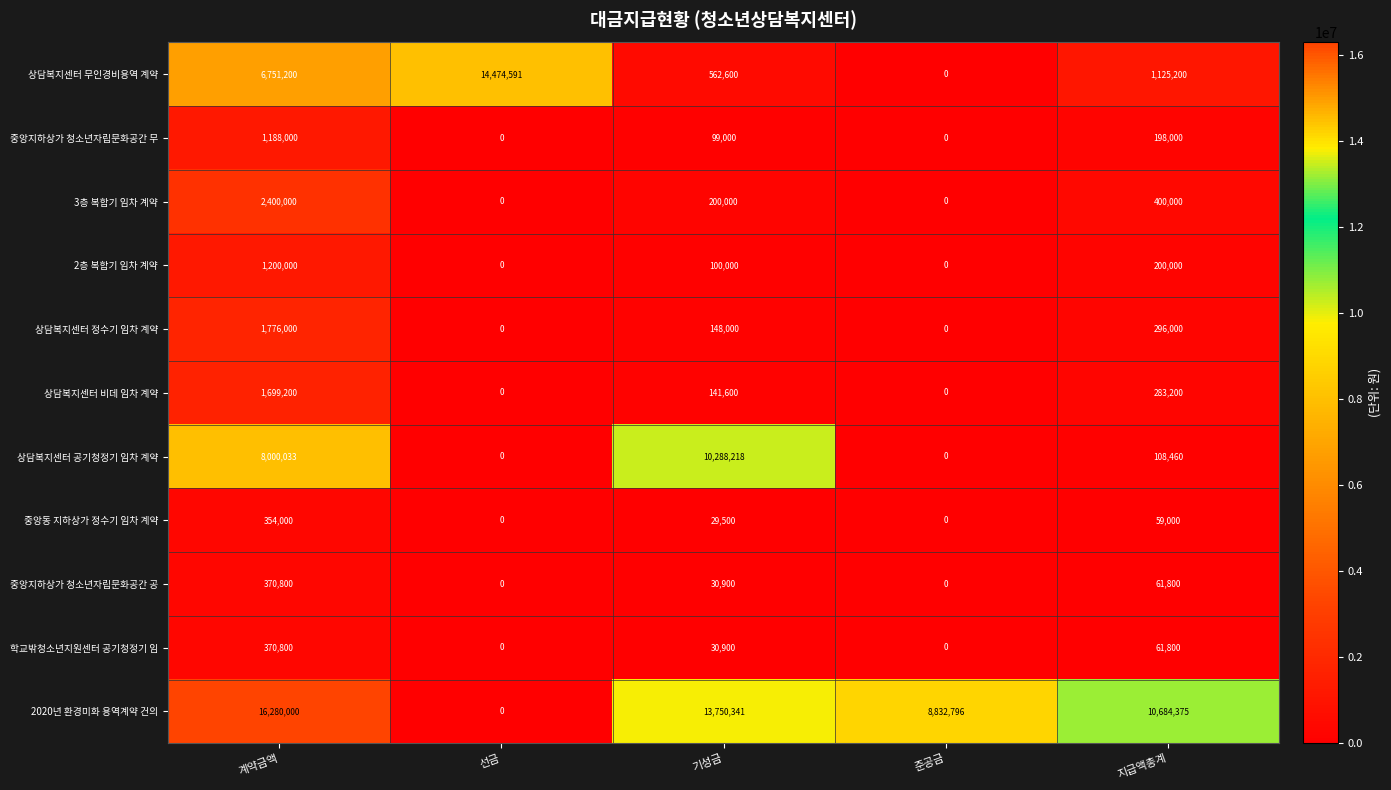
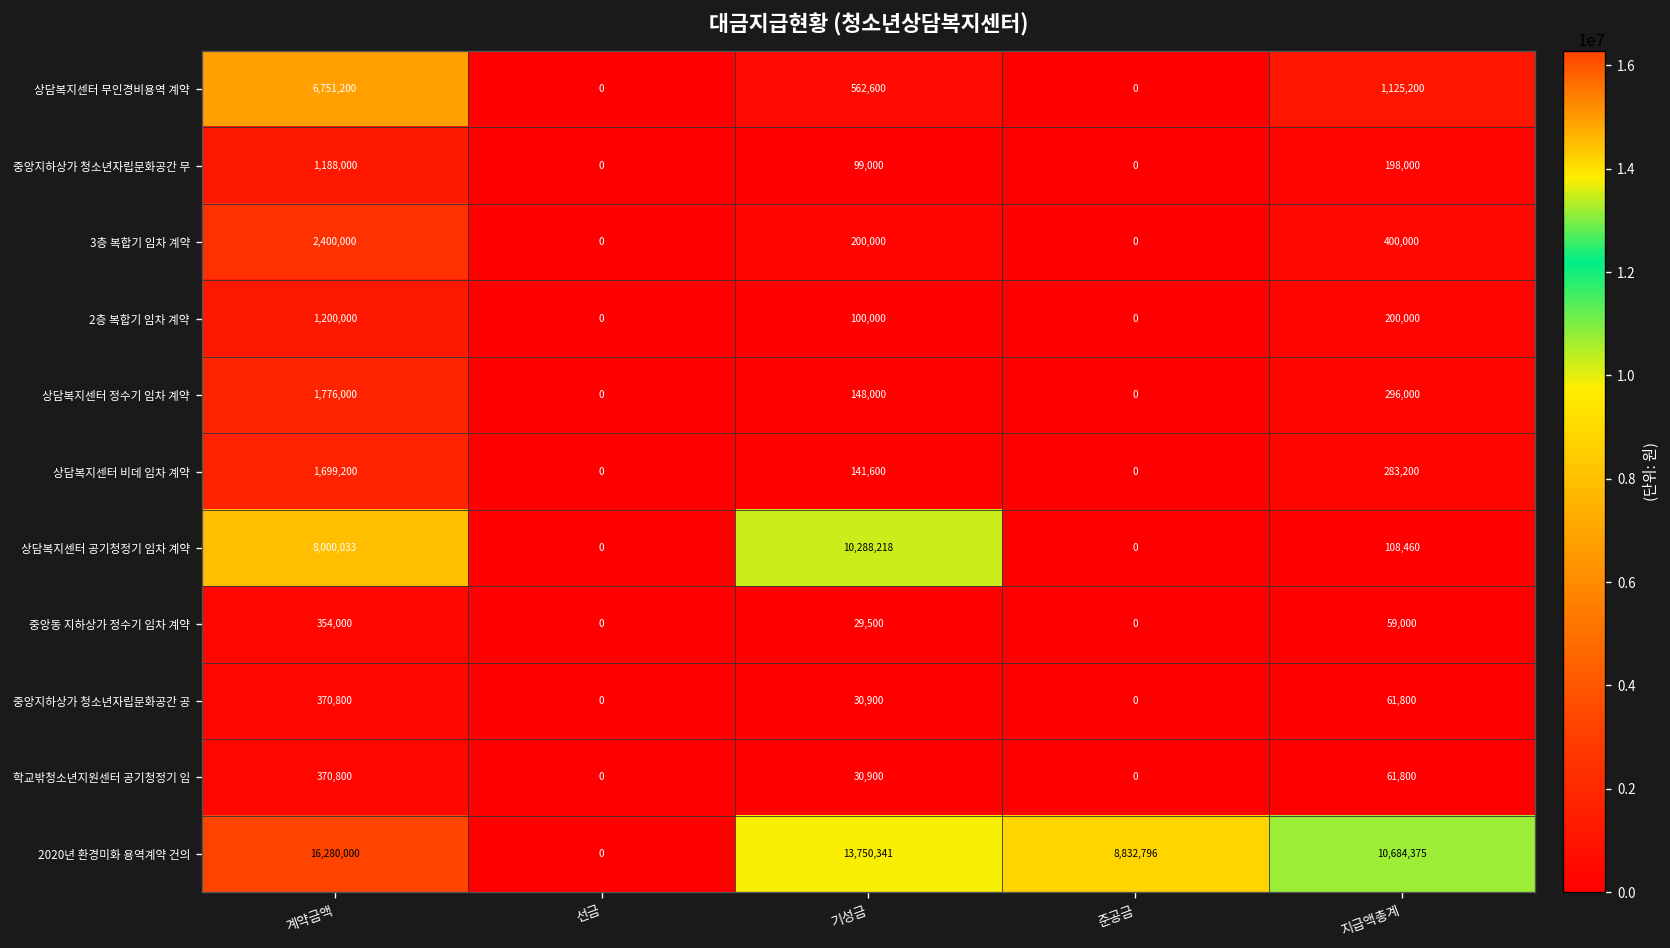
  {
    "상담복지센터 무인경비용역 계약": {
      "계약금액": "6,751,200",
-     "선금": "14,474,591",
+     "선금": "0",
      "기성금": "562,600",
      "준공금": "0",
      "지급액총계": "1,125,200"
    },
    "중앙지하상가 청소년자립문화공간 무": {
      "계약금액": "1,188,000",
      "선금": "0",
      "기성금": "99,000",
      "준공금": "0",
      "지급액총계": "198,000"
    },
    "3층 복합기 임차 계약": {
      "계약금액": "2,400,000",
      "선금": "0",
      "기성금": "200,000",
      "준공금": "0",
      "지급액총계": "400,000"
    },
    "2층 복합기 임차 계약": {
      "계약금액": "1,200,000",
      "선금": "0",
      "기성금": "100,000",
      "준공금": "0",
      "지급액총계": "200,000"
    },
    "상담복지센터 정수기 임차 계약": {
      "계약금액": "1,776,000",
      "선금": "0",
      "기성금": "148,000",
      "준공금": "0",
      "지급액총계": "296,000"
    },
    "상담복지센터 비데 임차 계약": {
      "계약금액": "1,699,200",
      "선금": "0",
      "기성금": "141,600",
      "준공금": "0",
      "지급액총계": "283,200"
    },
    "상담복지센터 공기청정기 임차 계약": {
      "계약금액": "8,000,033",
      "선금": "0",
      "기성금": "10,288,218",
      "준공금": "0",
      "지급액총계": "108,460"
    },
    "중앙동 지하상가 정수기 임차 계약": {
      "계약금액": "354,000",
      "선금": "0",
      "기성금": "29,500",
      "준공금": "0",
      "지급액총계": "59,000"
    },
    "중앙지하상가 청소년자립문화공간 공": {
      "계약금액": "370,800",
      "선금": "0",
      "기성금": "30,900",
      "준공금": "0",
      "지급액총계": "61,800"
    },
    "학교밖청소년지원센터 공기청정기 임": {
      "계약금액": "370,800",
      "선금": "0",
      "기성금": "30,900",
      "준공금": "0",
      "지급액총계": "61,800"
    },
    "2020년 환경미화 용역계약 건의": {
      "계약금액": "16,280,000",
      "선금": "0",
      "기성금": "13,750,341",
      "준공금": "8,832,796",
      "지급액총계": "10,684,375"
    }
  }
